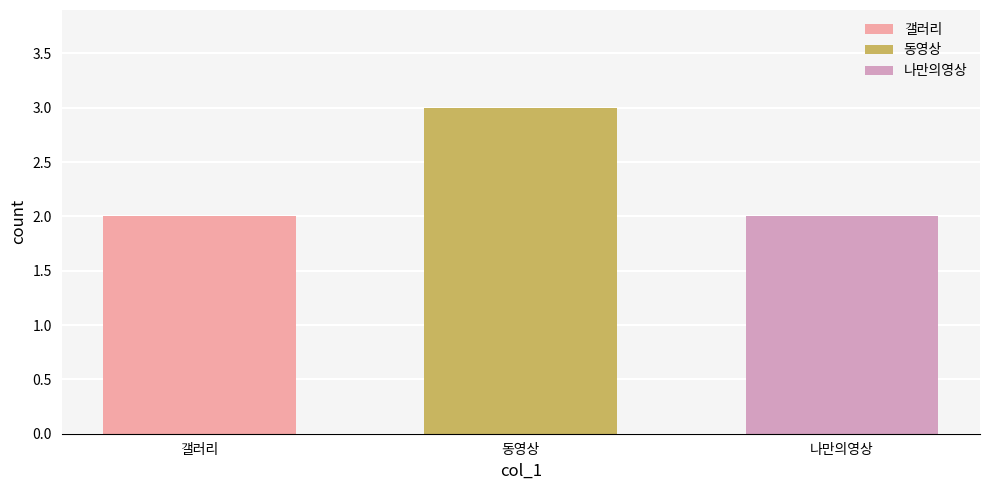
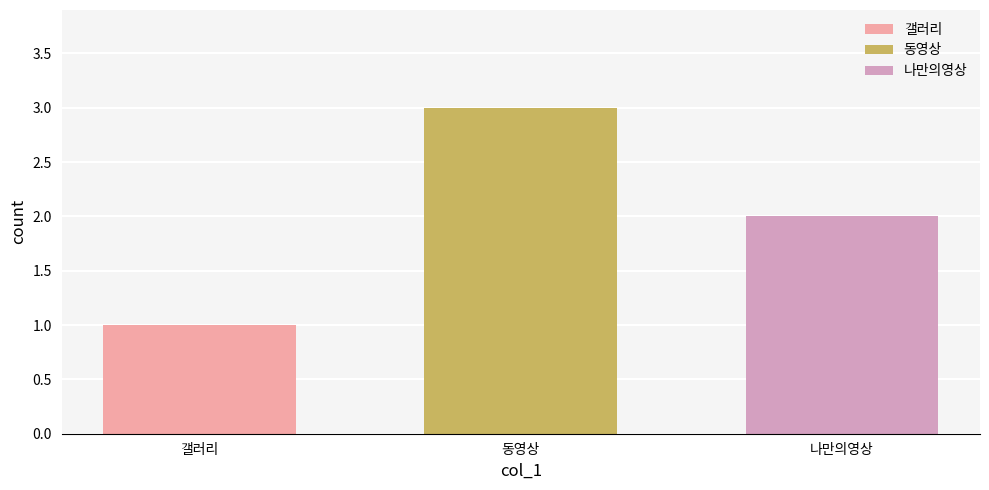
  {
-   "갤러리": 2,
+   "갤러리": 1,
    "동영상": 3,
    "나만의영상": 2
  }
